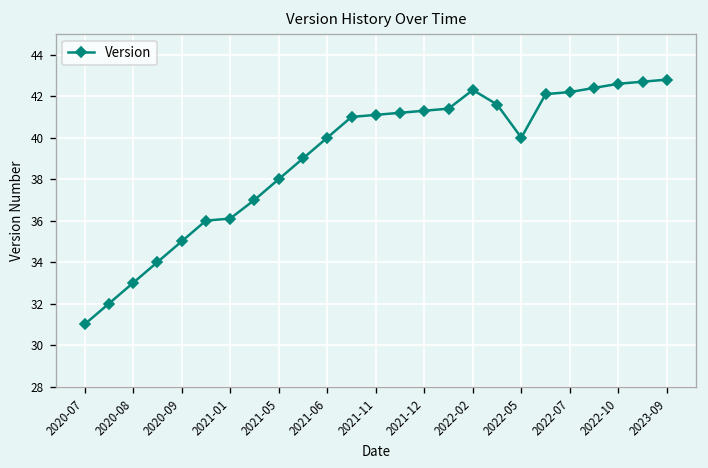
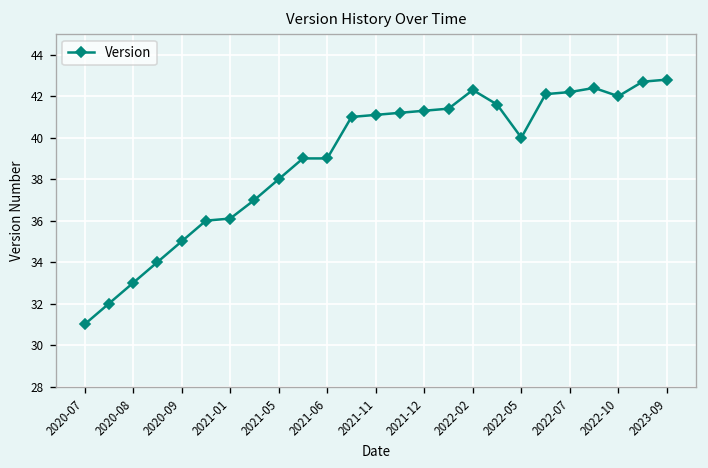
  {
    "2020-07": 31.0,
-   "2021-06": 40,
+   "2021-06": 39,
    "2021-12": 41.3,
    "2022-02": 42.3,
    "2022-05": 40.0,
-   "2022-10": 42.6,
+   "2022-10": 42.0,
    "2023-09": 42.8
  }
